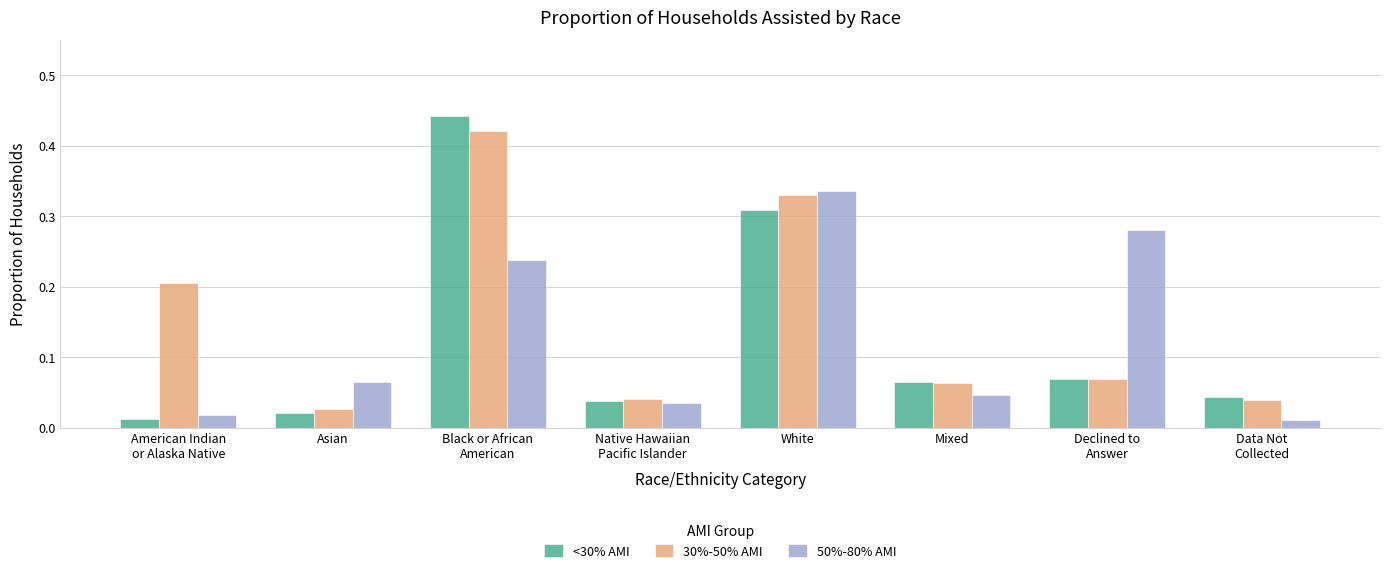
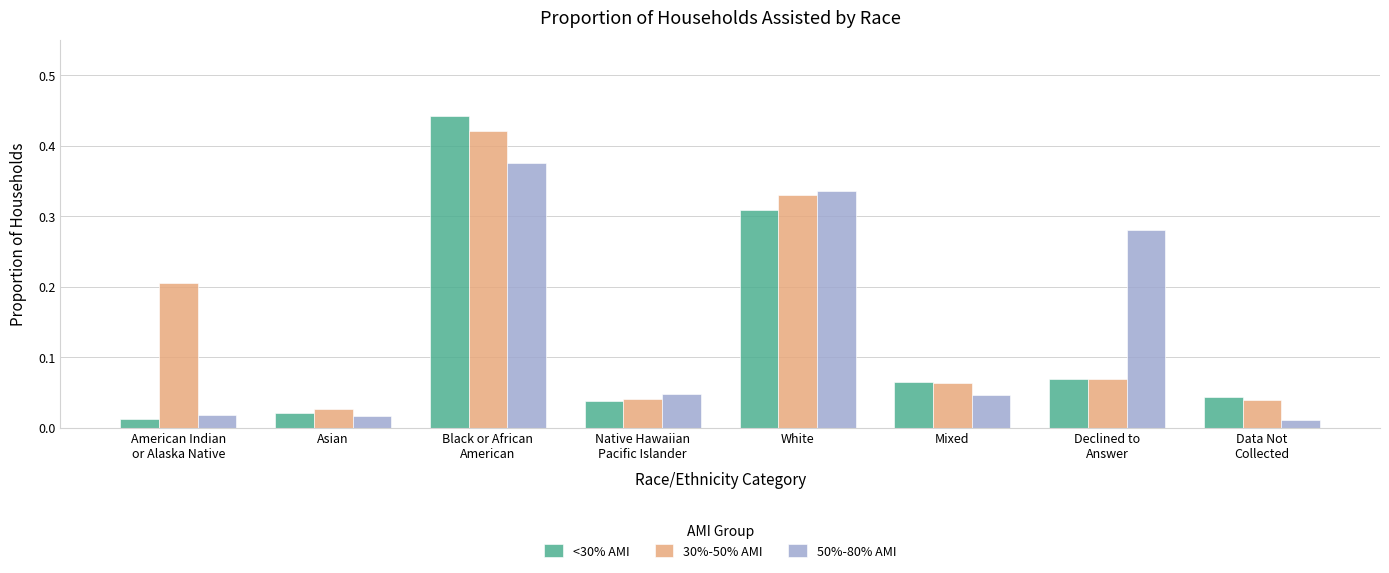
  {
    "<30% AMI": {
      "American Indian or Alaska Native": 0.01,
      "Asian": 0.02,
      "Black or African American": 0.44,
      "Native Hawaiian Pacific Islander": 0.04,
      "White": 0.31,
      "Mixed": 0.06,
      "Declined to Answer": 0.07,
      "Data Not Collected": 0.04
    },
    "30%-50% AMI": {
      "American Indian or Alaska Native": 0.20,
      "Asian": 0.03,
      "Black or African American": 0.42,
      "Native Hawaiian Pacific Islander": 0.04,
      "White": 0.33,
      "Mixed": 0.06,
      "Declined to Answer": 0.07,
      "Data Not Collected": 0.04
    },
    "50%-80% AMI": {
      "American Indian or Alaska Native": 0.02,
-     "Asian": 0.06,
-     "Black or African American": 0.24,
-     "Native Hawaiian Pacific Islander": 0.04,
+     "Asian": 0.02,
+     "Black or African American": 0.37,
+     "Native Hawaiian Pacific Islander": 0.05,
      "White": 0.34,
      "Mixed": 0.05,
      "Declined to Answer": 0.28,
      "Data Not Collected": 0.01
    }
  }
